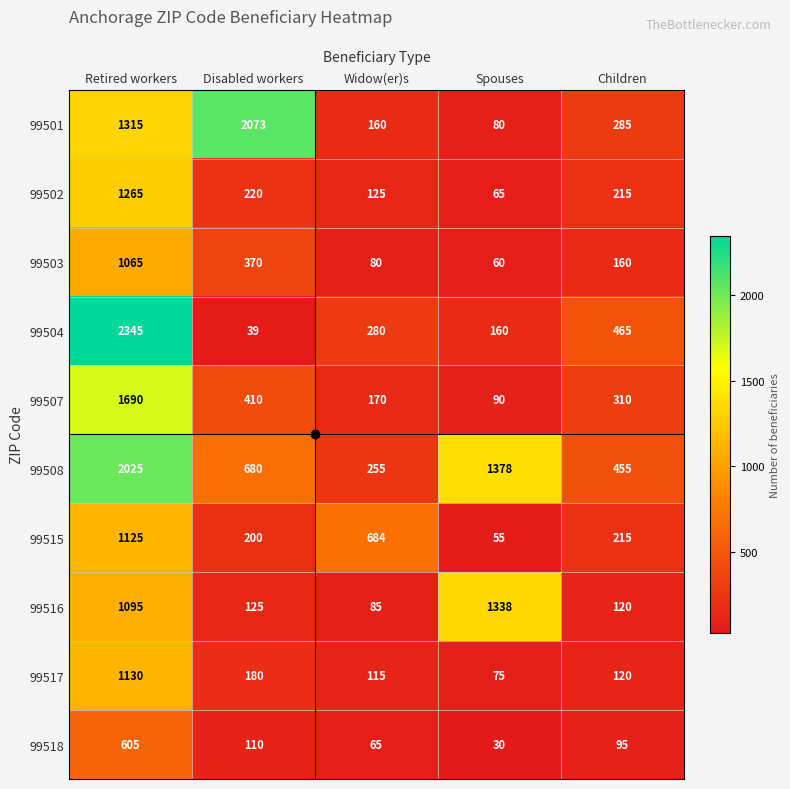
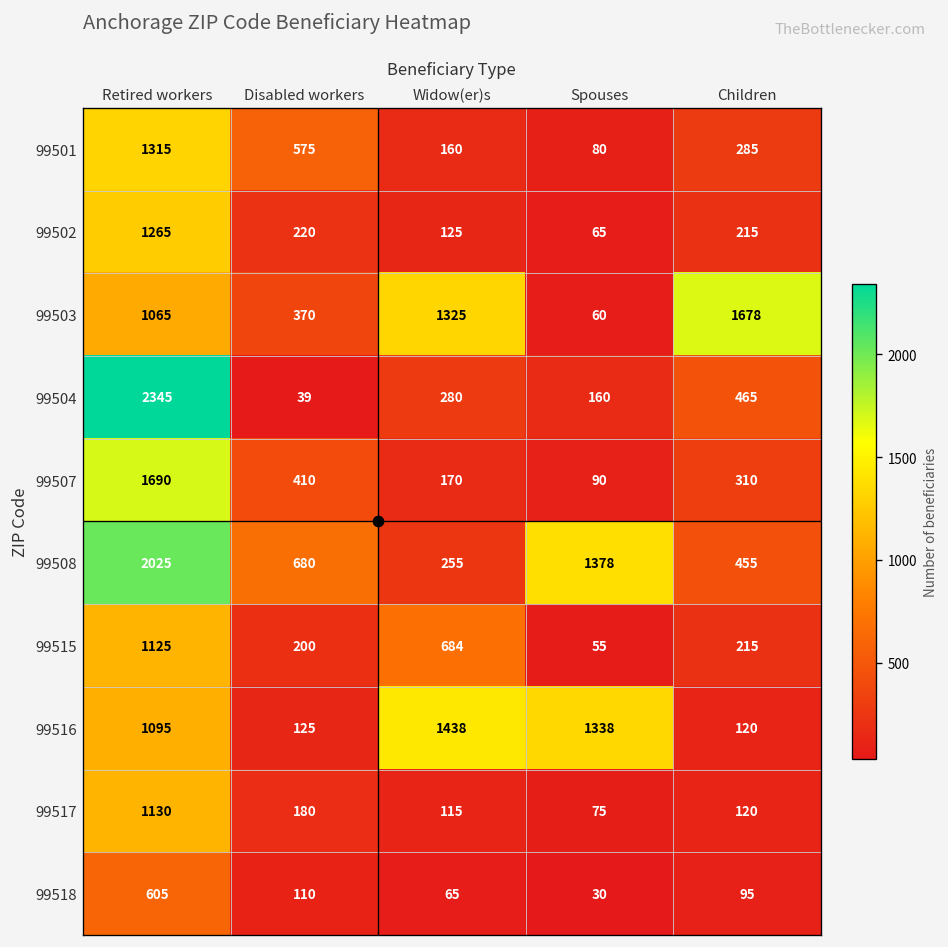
  {
    "99501": {
      "Retired workers": 1315,
-     "Disabled workers": 2073,
+     "Disabled workers": 575,
      "Widow(er)s": 160,
      "Spouses": 80,
      "Children": 285
    },
    "99502": {
      "Retired workers": 1265,
      "Disabled workers": 220,
      "Widow(er)s": 125,
      "Spouses": 65,
      "Children": 215
    },
    "99503": {
      "Retired workers": 1065,
      "Disabled workers": 370,
-     "Widow(er)s": 80,
+     "Widow(er)s": 1325,
      "Spouses": 60,
-     "Children": 160
+     "Children": 1678
    },
    "99504": {
      "Retired workers": 2345,
      "Disabled workers": 39,
      "Widow(er)s": 280,
      "Spouses": 160,
      "Children": 465
    },
    "99507": {
      "Retired workers": 1690,
      "Disabled workers": 410,
      "Widow(er)s": 170,
      "Spouses": 90,
      "Children": 310
    },
    "99508": {
      "Retired workers": 2025,
      "Disabled workers": 680,
      "Widow(er)s": 255,
      "Spouses": 1378,
      "Children": 455
    },
    "99515": {
      "Retired workers": 1125,
      "Disabled workers": 200,
      "Widow(er)s": 684,
      "Spouses": 55,
      "Children": 215
    },
    "99516": {
      "Retired workers": 1095,
      "Disabled workers": 125,
-     "Widow(er)s": 85,
+     "Widow(er)s": 1438,
      "Spouses": 1338,
      "Children": 120
    },
    "99517": {
      "Retired workers": 1130,
      "Disabled workers": 180,
      "Widow(er)s": 115,
      "Spouses": 75,
      "Children": 120
    },
    "99518": {
      "Retired workers": 605,
      "Disabled workers": 110,
      "Widow(er)s": 65,
      "Spouses": 30,
      "Children": 95
    }
  }
